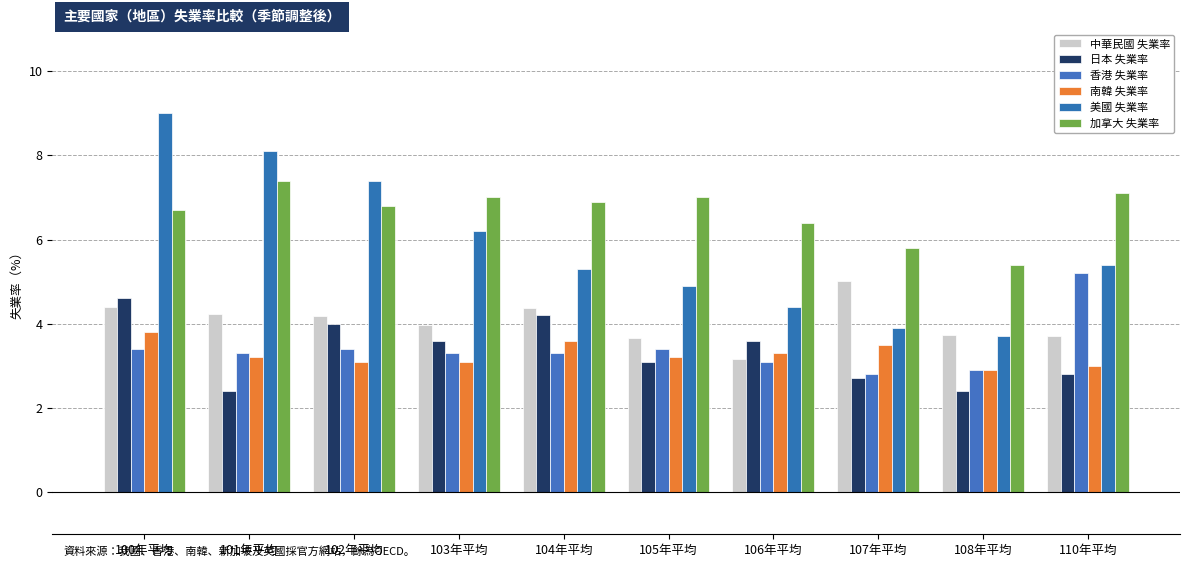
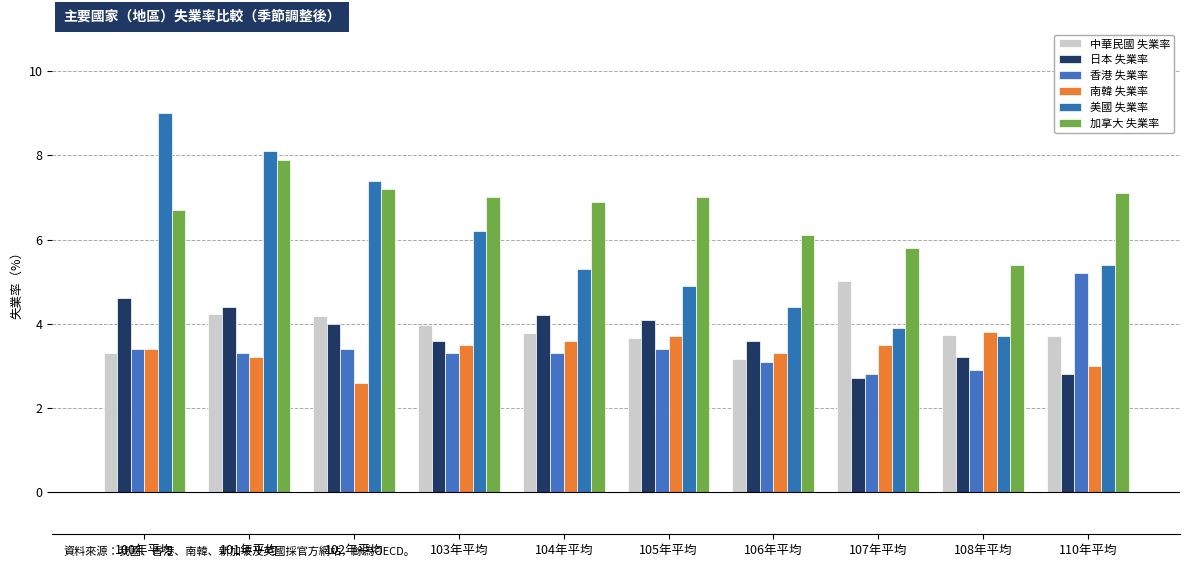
  {
    "中華民國 失業率": {
-     "100年平均": 4.4,
+     "100年平均": 3.3,
      "101年平均": 4.2,
      "102年平均": 4.2,
      "103年平均": 4.0,
-     "104年平均": 4.4,
+     "104年平均": 3.8,
      "105年平均": 3.7,
      "106年平均": 3.2,
      "107年平均": 5.0,
      "108年平均": 3.7,
      "110年平均": 3.7
    },
    "日本 失業率": {
      "100年平均": 4.6,
-     "101年平均": 2.4,
+     "101年平均": 4.4,
      "102年平均": 4.0,
      "103年平均": 3.6,
      "104年平均": 4.2,
-     "105年平均": 3.1,
+     "105年平均": 4.1,
      "106年平均": 3.6,
      "107年平均": 2.7,
-     "108年平均": 2.4,
+     "108年平均": 3.2,
      "110年平均": 2.8
    },
    "南韓 失業率": {
-     "100年平均": 3.8,
+     "100年平均": 3.4,
      "101年平均": 3.2,
-     "102年平均": 3.1,
-     "103年平均": 3.1,
+     "102年平均": 2.6,
+     "103年平均": 3.5,
      "104年平均": 3.6,
-     "105年平均": 3.2,
+     "105年平均": 3.7,
      "106年平均": 3.3,
      "107年平均": 3.5,
-     "108年平均": 2.9,
+     "108年平均": 3.8,
      "110年平均": 3.0
    },
    "加拿大 失業率": {
      "100年平均": 6.7,
-     "101年平均": 7.4,
-     "102年平均": 6.8,
+     "101年平均": 7.9,
+     "102年平均": 7.2,
      "103年平均": 7.0,
      "104年平均": 6.9,
      "105年平均": 7.0,
-     "106年平均": 6.4,
+     "106年平均": 6.1,
      "107年平均": 5.8,
      "108年平均": 5.4,
      "110年平均": 7.1
    }
  }
